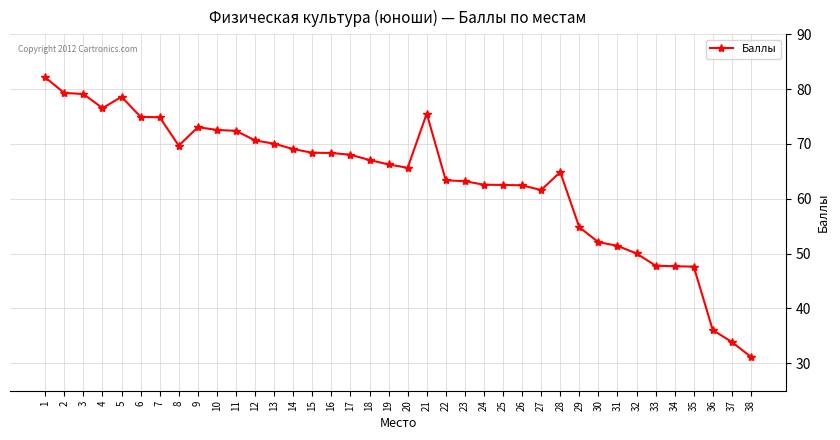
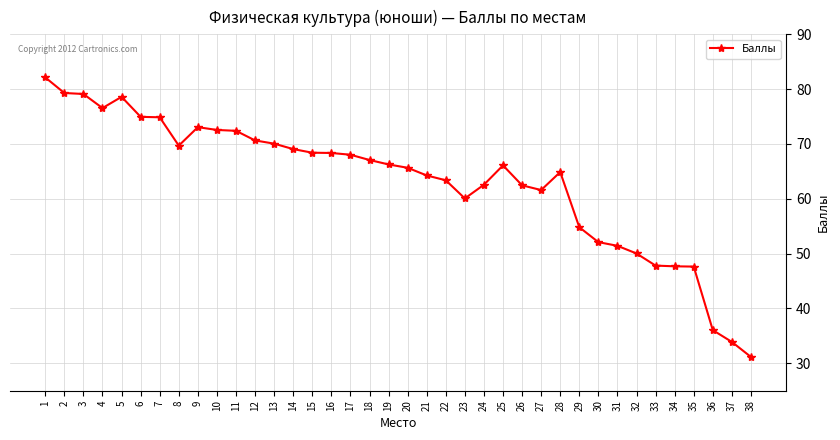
  {
    "2": 79,
    "3": 79,
    "4": 77,
    "5": 79,
    "6": 75,
    "7": 75,
    "8": 70,
    "9": 73,
    "10": 73,
    "11": 72,
    "12": 71,
    "13": 70,
    "14": 69,
    "15": 68,
    "16": 68,
    "17": 68,
    "18": 67,
    "19": 66,
    "20": 66,
-   "21": 76,
+   "21": 64,
    "22": 63,
-   "23": 63,
+   "23": 60,
    "24": 63,
-   "25": 63,
+   "25": 66,
    "26": 62,
    "27": 62,
    "28": 65,
    "29": 55,
    "30": 52,
    "31": 51,
    "32": 50,
    "33": 48,
    "34": 48,
    "35": 48,
    "36": 36,
    "37": 34,
    "38": 31
  }
